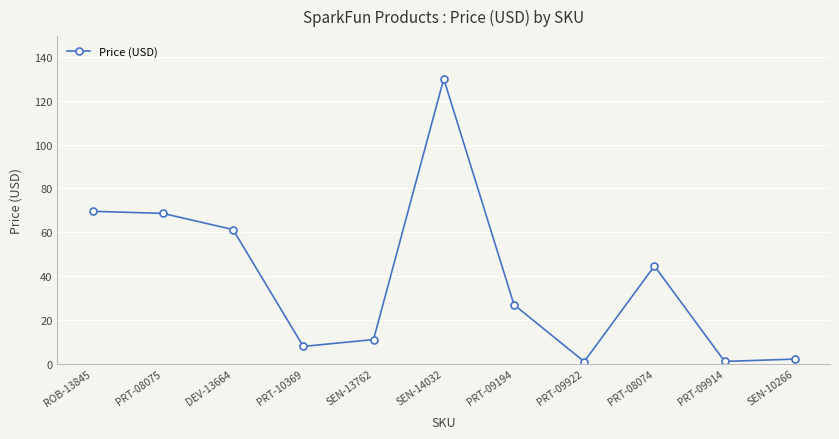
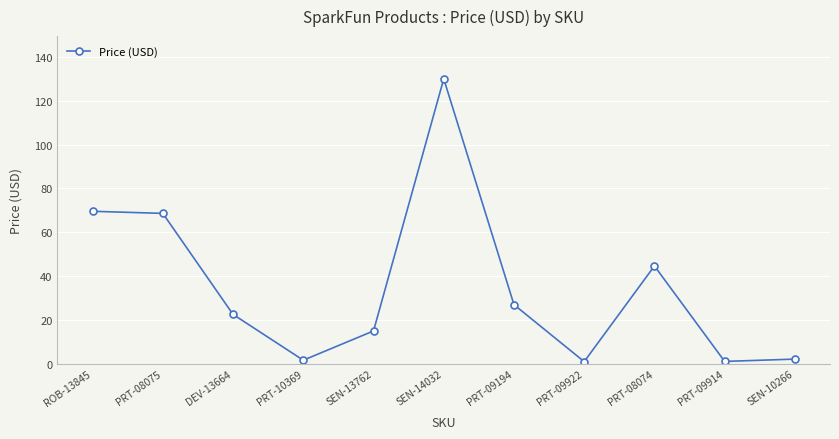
  {
    "ROB-13845": 70,
    "PRT-08075": 69,
-   "DEV-13664": 61,
-   "PRT-10369": 8,
-   "SEN-13762": 11,
+   "DEV-13664": 23,
+   "PRT-10369": 2,
+   "SEN-13762": 15,
    "SEN-14032": 130,
    "PRT-09194": 27,
    "PRT-09922": 1,
    "PRT-08074": 45,
    "PRT-09914": 1,
    "SEN-10266": 2
  }
